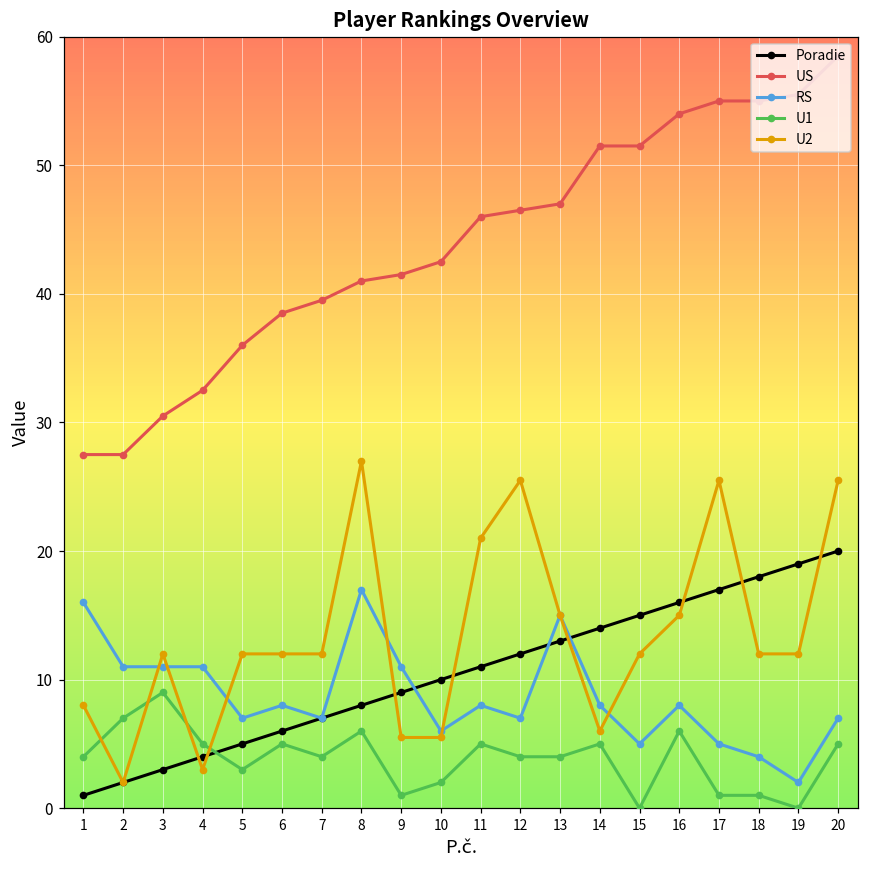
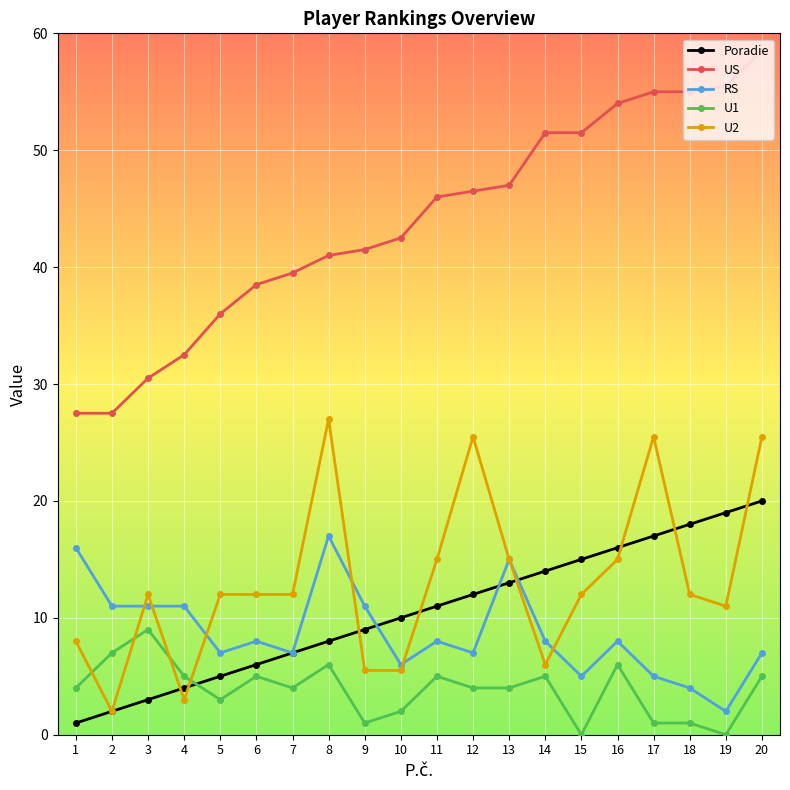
  {
    "Poradie": {
      "1": 1,
      "3": 3,
      "4": 4,
      "5": 5,
      "6": 6,
      "8": 8,
      "9": 9,
      "10": 10,
      "11": 11,
      "12": 12,
      "13": 13,
      "14": 14,
      "15": 15,
      "16": 16,
      "17": 17,
      "18": 18,
      "19": 19,
      "20": 20
    },
    "US": {
      "1": 27.5,
      "2": 27.5,
      "3": 30.5,
      "4": 32.5,
      "5": 36,
      "6": 38.5,
      "7": 39.5,
      "8": 41,
      "9": 41.5,
      "10": 42.5,
      "11": 46,
      "12": 46.5,
      "13": 47,
      "14": 51.5,
      "15": 51.5,
      "16": 54,
      "17": 55
    },
    "RS": {
      "1": 16,
      "2": 11,
      "3": 11,
      "4": 11,
      "5": 7,
      "6": 8,
      "8": 17,
      "9": 11,
      "10": 6,
      "11": 8,
      "12": 7,
      "14": 8,
      "15": 5,
      "16": 8,
      "17": 5,
      "18": 4,
      "19": 2,
      "20": 7
    },
    "U1": {
      "1": 4,
      "2": 7,
      "3": 9,
      "4": 5,
      "5": 3,
      "6": 5,
      "7": 4,
      "8": 6,
      "9": 1,
      "10": 2,
      "11": 5,
      "12": 4,
      "13": 4,
      "14": 5,
      "15": 0,
      "16": 6,
      "17": 1,
      "18": 1,
      "19": 0,
      "20": 5
    },
    "U2": {
      "1": 8,
      "3": 12,
      "4": 3,
      "5": 12,
      "6": 12,
      "7": 12,
      "8": 27,
      "9": 5.5,
      "10": 5.5,
-     "11": 21,
+     "11": 15,
      "12": 25.5,
      "14": 6,
      "15": 12,
      "16": 15,
      "17": 25.5,
      "18": 12,
-     "19": 12,
+     "19": 11,
      "20": 25.5
    }
  }
